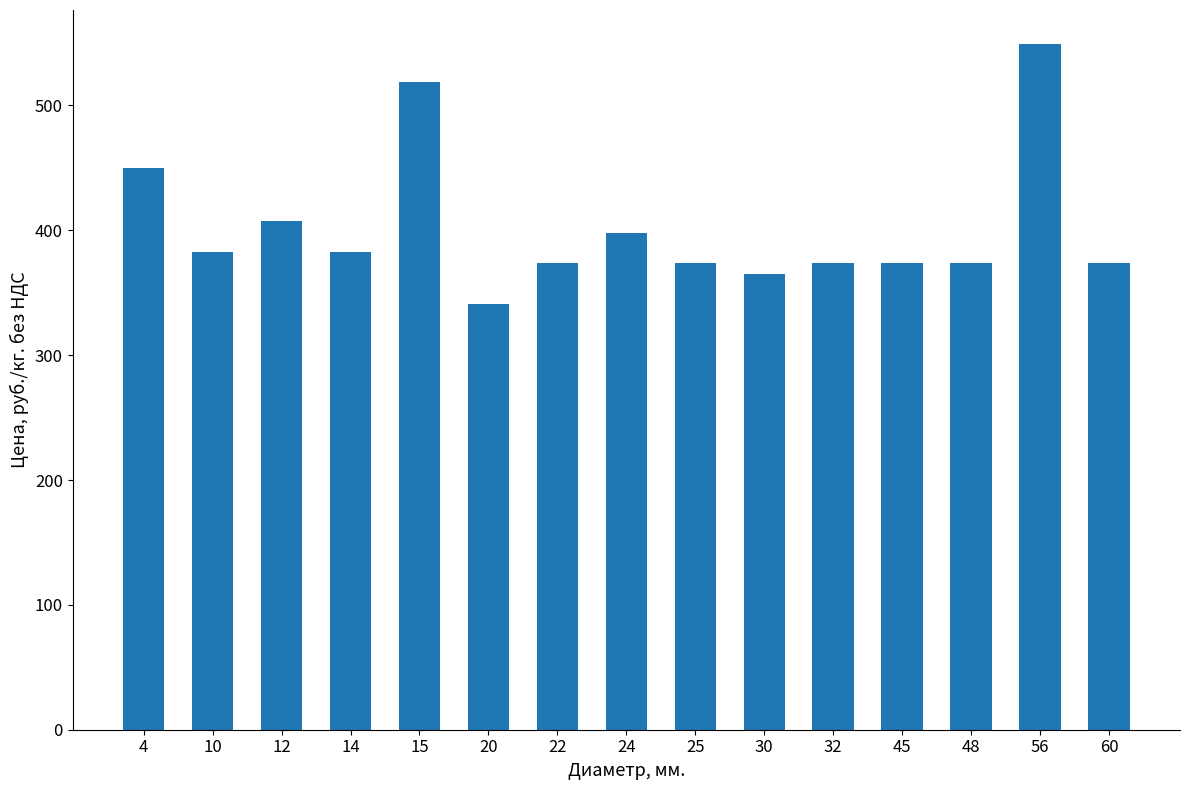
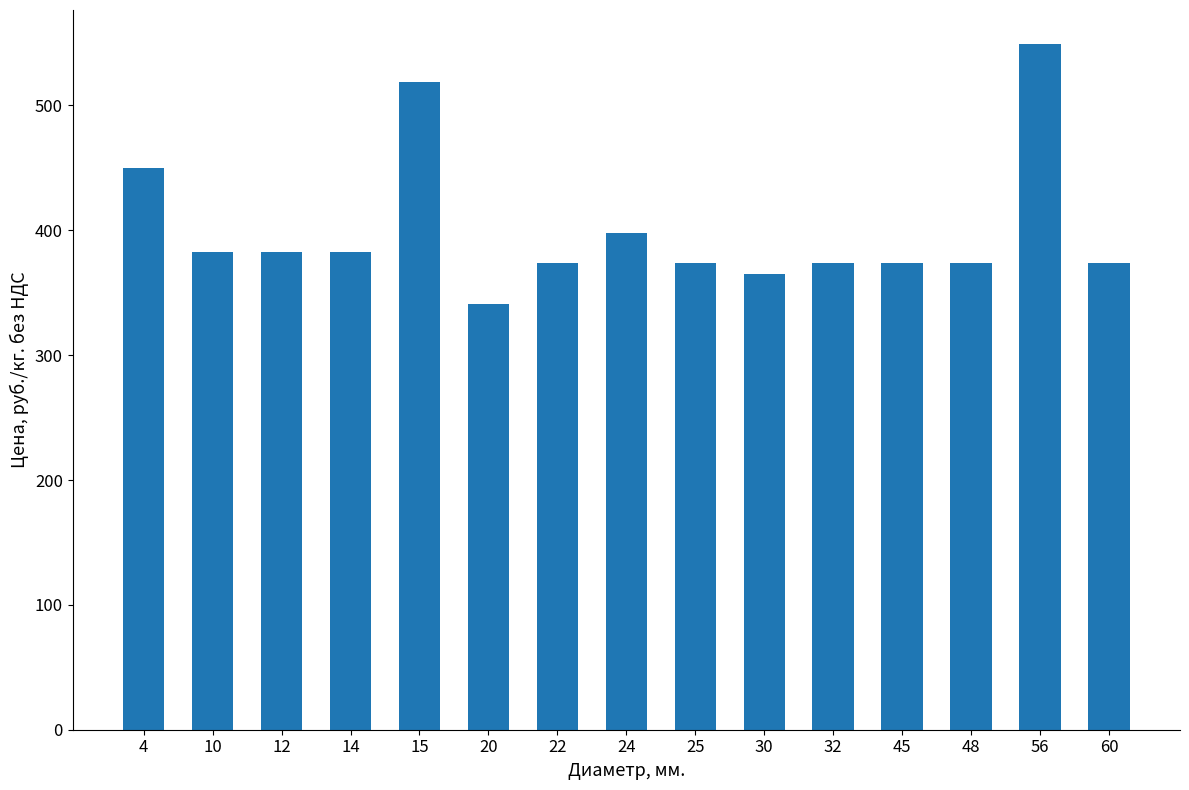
  {
    "4": 450,
    "10": 383,
-   "12": 407,
+   "12": 383,
    "14": 383,
    "15": 519,
    "20": 341,
    "22": 374,
    "24": 398,
    "25": 374,
    "30": 365,
    "32": 374,
    "45": 374,
    "48": 374,
    "56": 549,
    "60": 374
  }
